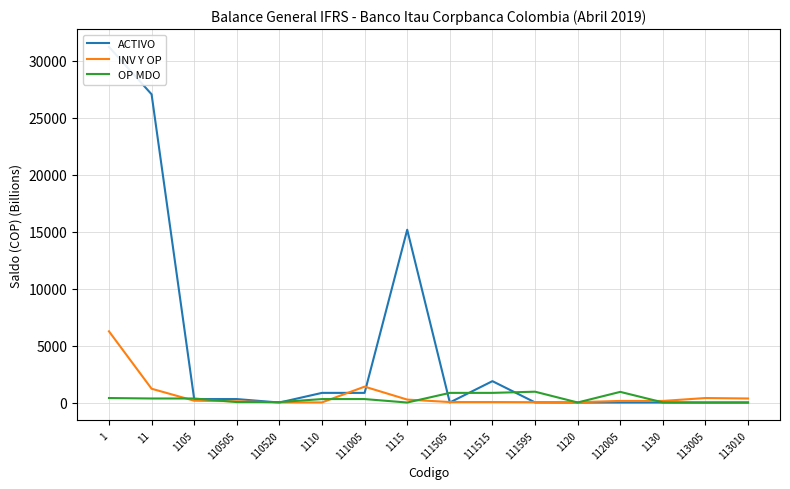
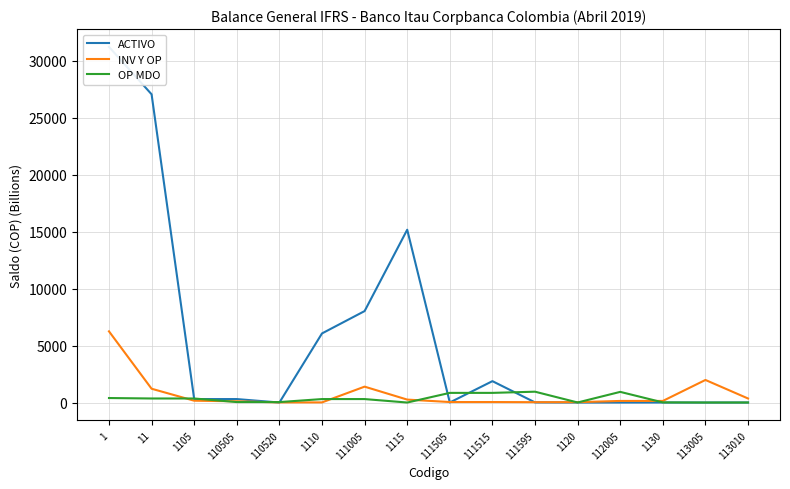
  {
    "ACTIVO": {
      "11": 27100,
-     "1110": 800,
-     "111005": 800,
+     "1110": 6100,
+     "111005": 8000,
      "1115": 15200,
      "111515": 1900
    },
    "INV Y OP": {
      "1": 6300,
      "11": 1200,
      "1110": 0,
      "111005": 1400,
      "1115": 300,
      "111515": 0,
-     "113005": 400,
+     "113005": 2000,
      "113010": 400
    },
    "OP MDO": {
      "1": 400,
      "11": 400,
      "1110": 300,
      "111005": 300,
      "1115": 0,
      "111505": 800,
      "111515": 800,
      "111595": 1000,
      "112005": 900
    }
  }
